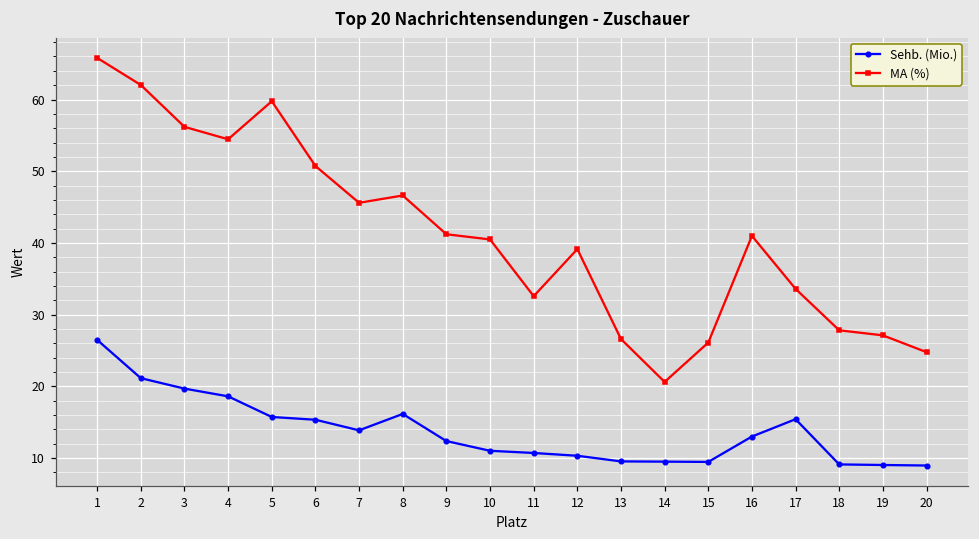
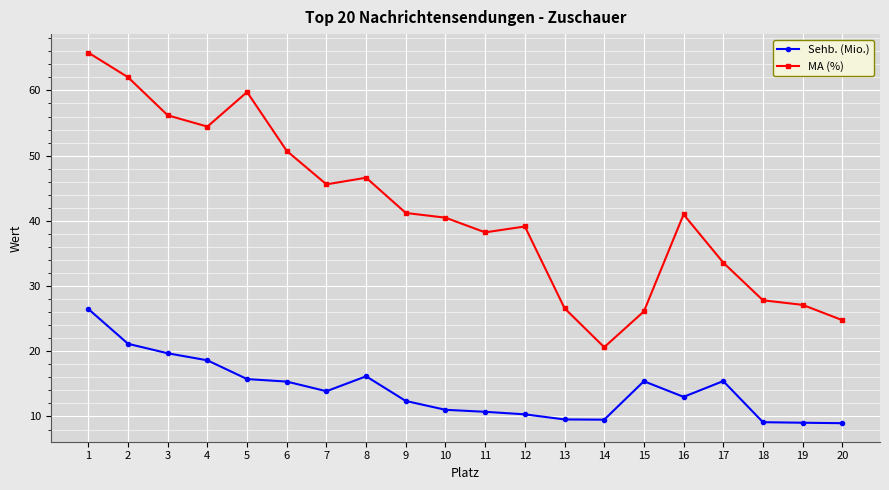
  {
    "Sehb. (Mio.)": {
      "1": 26,
      "2": 21,
      "3": 20,
      "4": 19,
      "5": 16,
      "6": 15,
      "7": 14,
      "8": 16,
      "9": 12,
      "10": 11,
      "11": 11,
      "12": 10,
      "13": 10,
      "14": 10,
-     "15": 9,
+     "15": 15,
      "16": 13,
      "17": 15,
      "18": 9,
      "19": 9,
      "20": 9
    },
    "MA (%)": {
      "1": 66,
      "2": 62,
      "3": 56,
      "4": 54,
      "5": 60,
      "6": 51,
      "7": 46,
      "8": 47,
      "9": 41,
      "10": 40,
-     "11": 33,
+     "11": 38,
      "12": 39,
      "13": 27,
      "14": 21,
      "15": 26,
      "16": 41,
      "17": 34,
      "18": 28,
      "19": 27,
      "20": 25
    }
  }
